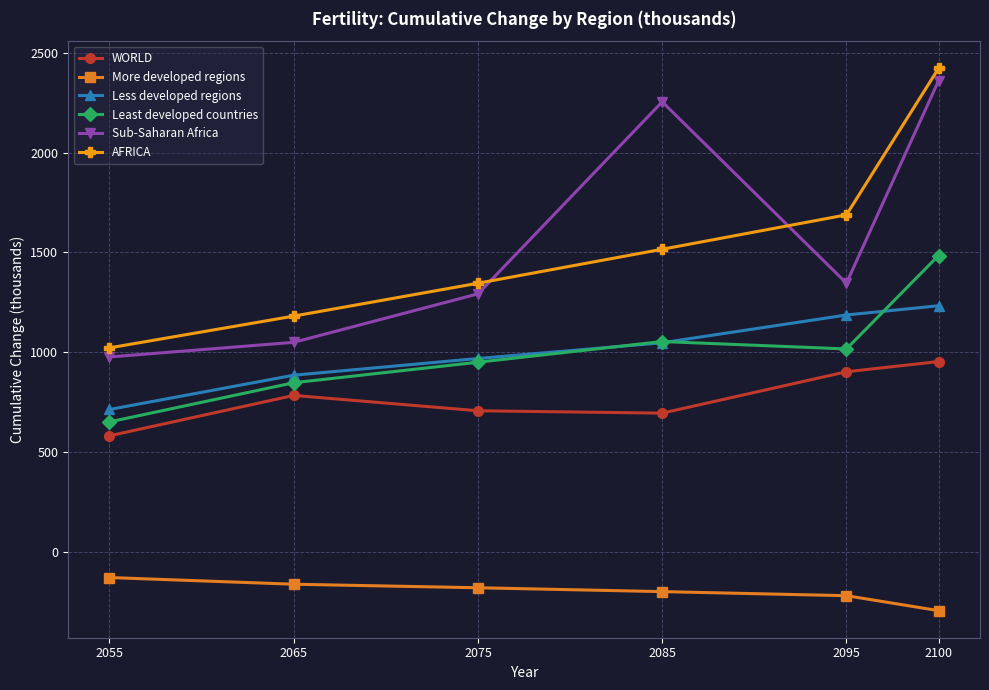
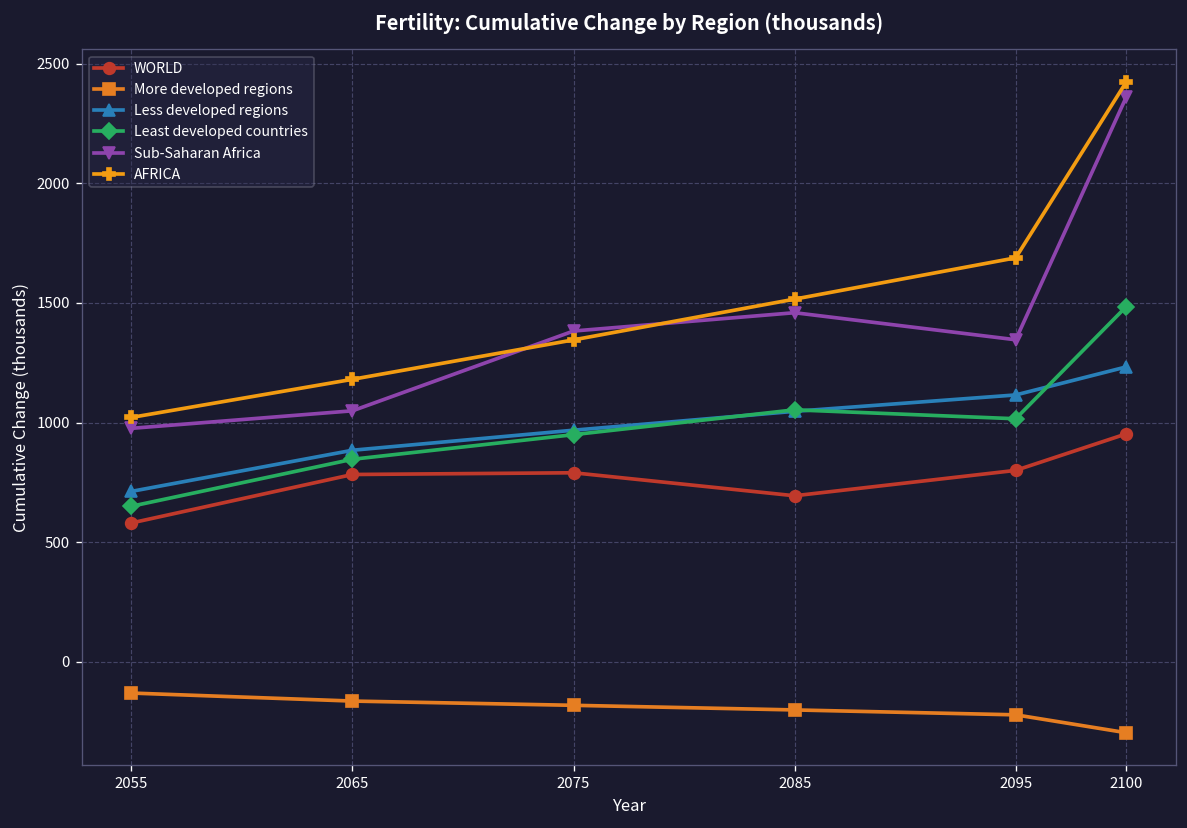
  {
    "WORLD": {
      "2055": 580,
      "2065": 780,
-     "2075": 710,
+     "2075": 790,
      "2085": 690,
-     "2095": 900,
+     "2095": 800,
      "2100": 950
    },
    "Less developed regions": {
      "2055": 710,
      "2065": 880,
      "2075": 970,
-     "2095": 1190,
+     "2095": 1120,
      "2100": 1230
    },
    "Least developed countries": {
      "2055": 650,
      "2065": 850,
      "2075": 950,
      "2095": 1020,
      "2100": 1480
    },
    "Sub-Saharan Africa": {
      "2055": 980,
      "2065": 1050,
-     "2075": 1290,
-     "2085": 2260,
+     "2075": 1380,
+     "2085": 1460,
      "2095": 1350,
      "2100": 2360
    }
  }
